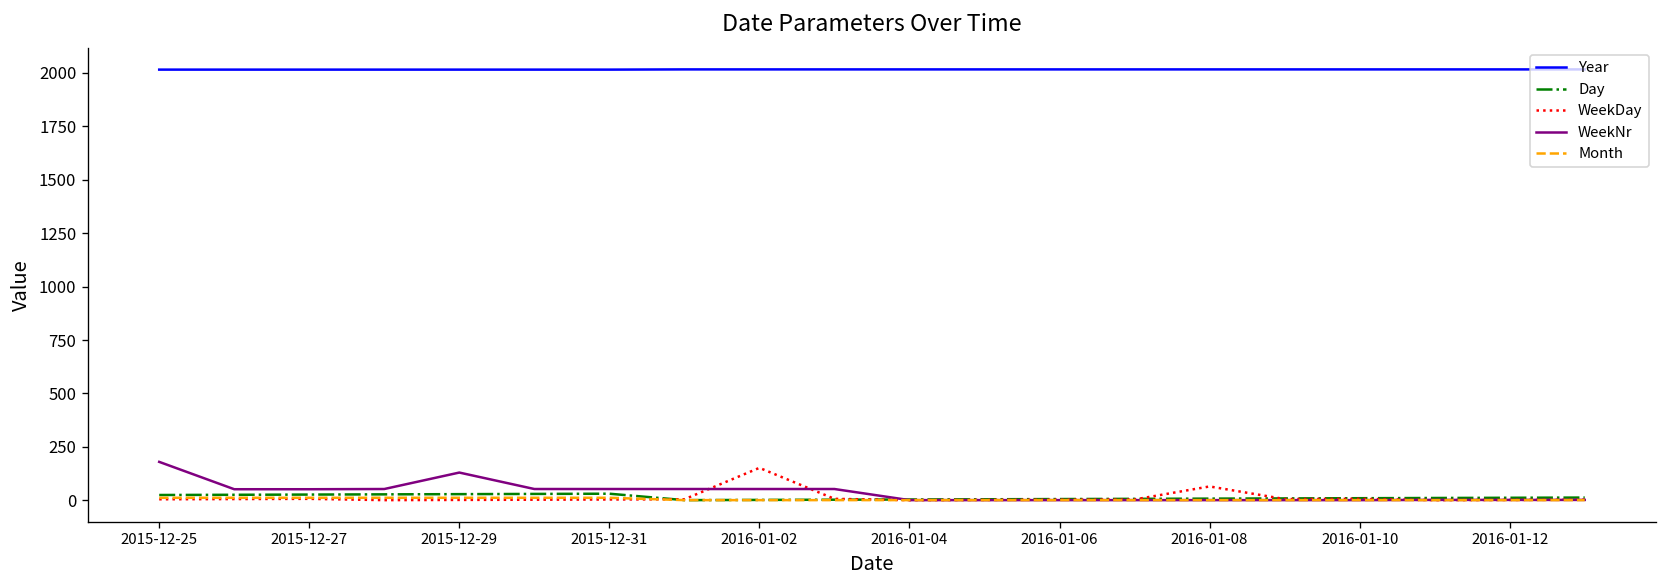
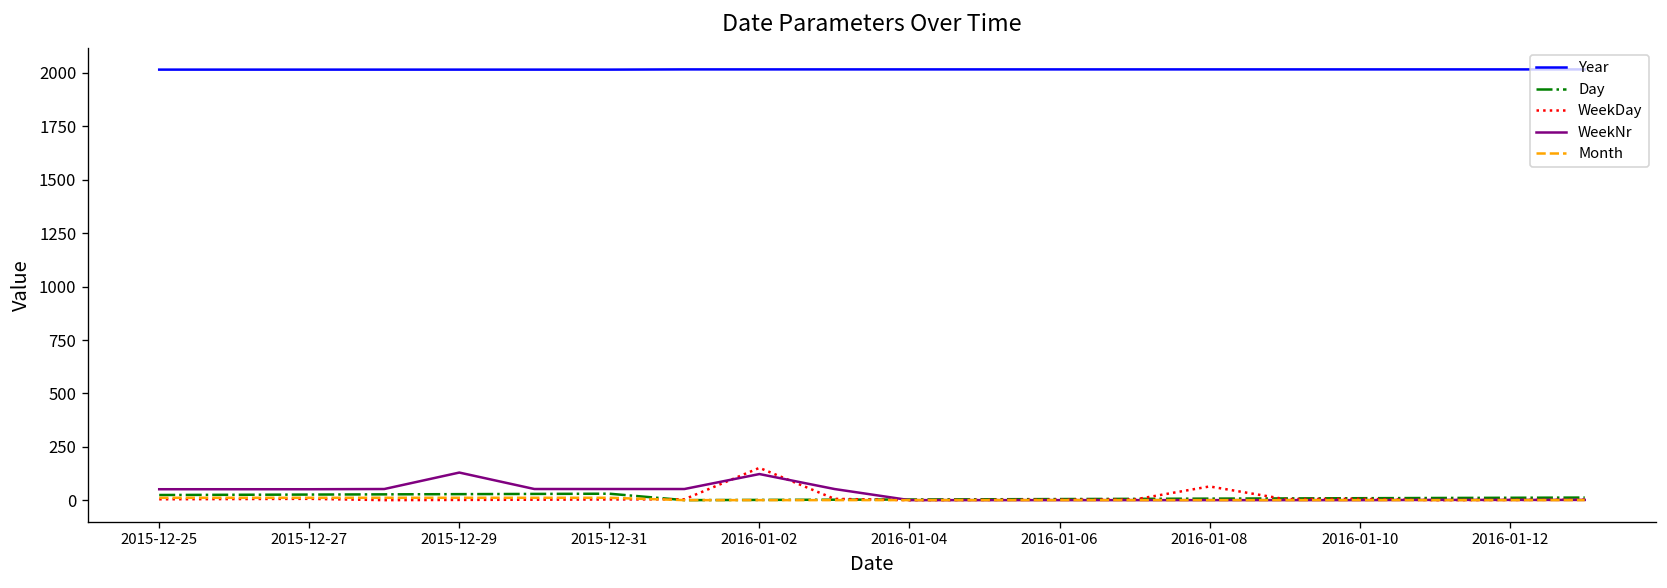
  {
    "Year": {
      "2015-12-25": 2020,
      "2015-12-27": 2020,
      "2015-12-29": 2020,
      "2015-12-31": 2020,
      "2016-01-02": 2020,
      "2016-01-04": 2020,
      "2016-01-06": 2020,
      "2016-01-08": 2020,
      "2016-01-10": 2020,
      "2016-01-12": 2020
    },
    "Day": {
      "2015-12-27": 30,
      "2015-12-29": 30,
      "2015-12-31": 30
    },
    "WeekDay": {
      "2016-01-02": 150,
      "2016-01-08": 70
    },
    "WeekNr": {
-     "2015-12-25": 180,
+     "2015-12-25": 50,
      "2015-12-27": 50,
      "2015-12-29": 130,
      "2015-12-31": 50,
-     "2016-01-02": 50
+     "2016-01-02": 120
    }
  }
